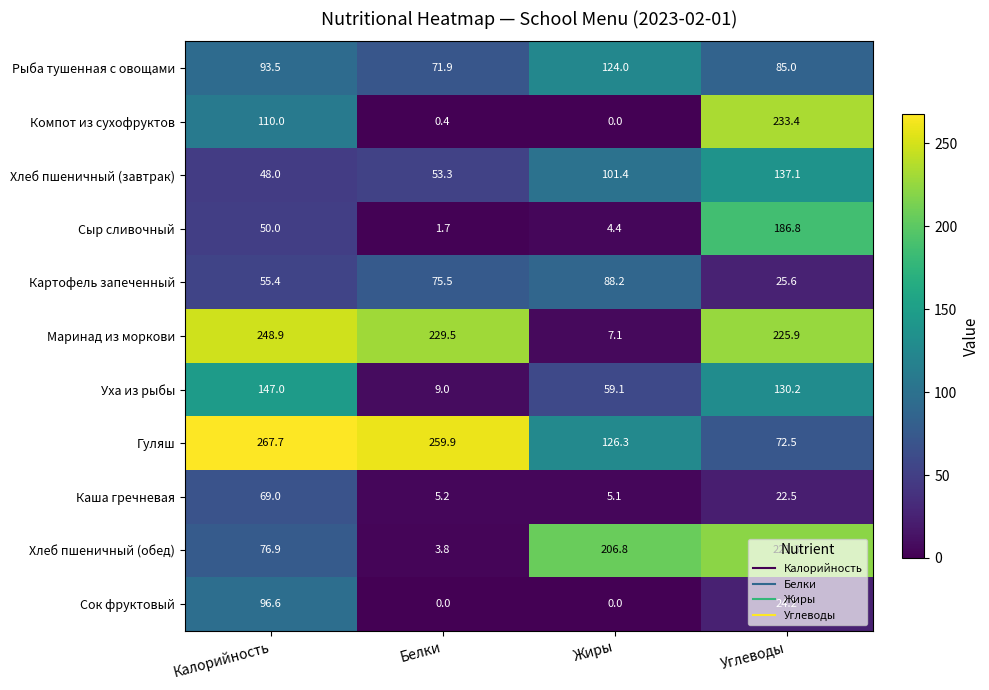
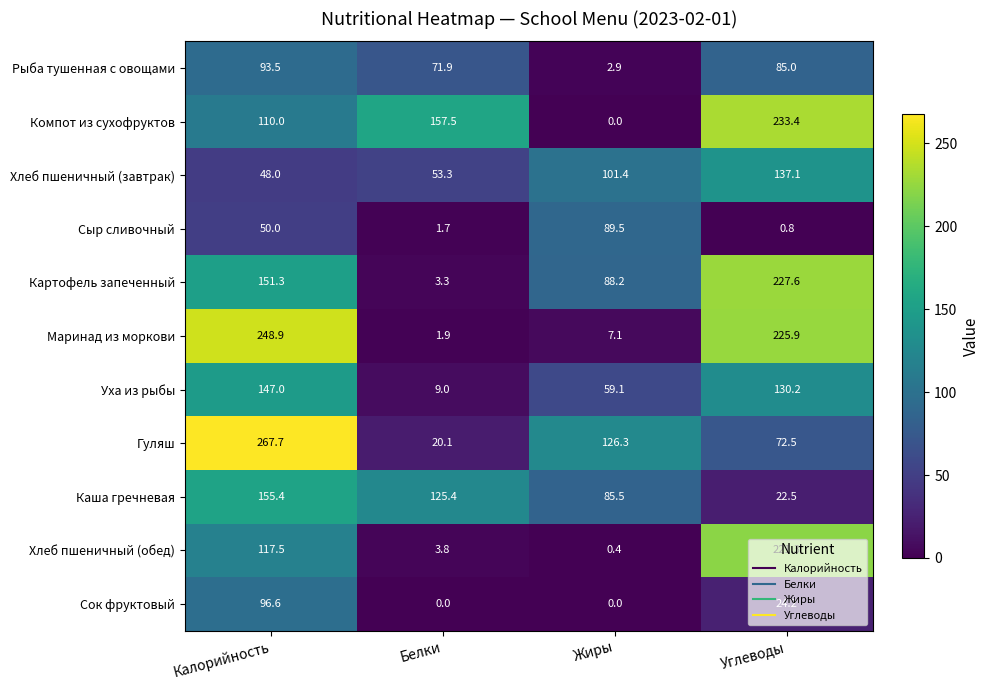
  {
    "Рыба тушенная с овощами": {
      "Калорийность": 93.5,
      "Белки": 71.9,
-     "Жиры": 124.0,
+     "Жиры": 2.9,
      "Углеводы": 85.0
    },
    "Компот из сухофруктов": {
      "Калорийность": 110.0,
-     "Белки": 0.4,
+     "Белки": 157.5,
      "Жиры": 0.0,
      "Углеводы": 233.4
    },
    "Хлеб пшеничный (завтрак)": {
      "Калорийность": 48.0,
      "Белки": 53.3,
      "Жиры": 101.4,
      "Углеводы": 137.1
    },
    "Сыр сливочный": {
      "Калорийность": 50.0,
      "Белки": 1.7,
-     "Жиры": 4.4,
-     "Углеводы": 186.8
+     "Жиры": 89.5,
+     "Углеводы": 0.8
    },
    "Картофель запеченный": {
-     "Калорийность": 55.4,
-     "Белки": 75.5,
+     "Калорийность": 151.3,
+     "Белки": 3.3,
      "Жиры": 88.2,
-     "Углеводы": 25.6
+     "Углеводы": 227.6
    },
    "Маринад из моркови": {
      "Калорийность": 248.9,
-     "Белки": 229.5,
+     "Белки": 1.9,
      "Жиры": 7.1,
      "Углеводы": 225.9
    },
    "Уха из рыбы": {
      "Калорийность": 147.0,
      "Белки": 9.0,
      "Жиры": 59.1,
      "Углеводы": 130.2
    },
    "Гуляш": {
      "Калорийность": 267.7,
-     "Белки": 259.9,
+     "Белки": 20.1,
      "Жиры": 126.3,
      "Углеводы": 72.5
    },
    "Каша гречневая": {
-     "Калорийность": 69.0,
-     "Белки": 5.2,
-     "Жиры": 5.1,
+     "Калорийность": 155.4,
+     "Белки": 125.4,
+     "Жиры": 85.5,
      "Углеводы": 22.5
    },
    "Хлеб пшеничный (обед)": {
-     "Калорийность": 76.9,
+     "Калорийность": 117.5,
      "Белки": 3.8,
-     "Жиры": 206.8
+     "Жиры": 0.4
    },
    "Сок фруктовый": {
      "Калорийность": 96.6,
      "Белки": 0.0,
      "Жиры": 0.0
    }
  }
